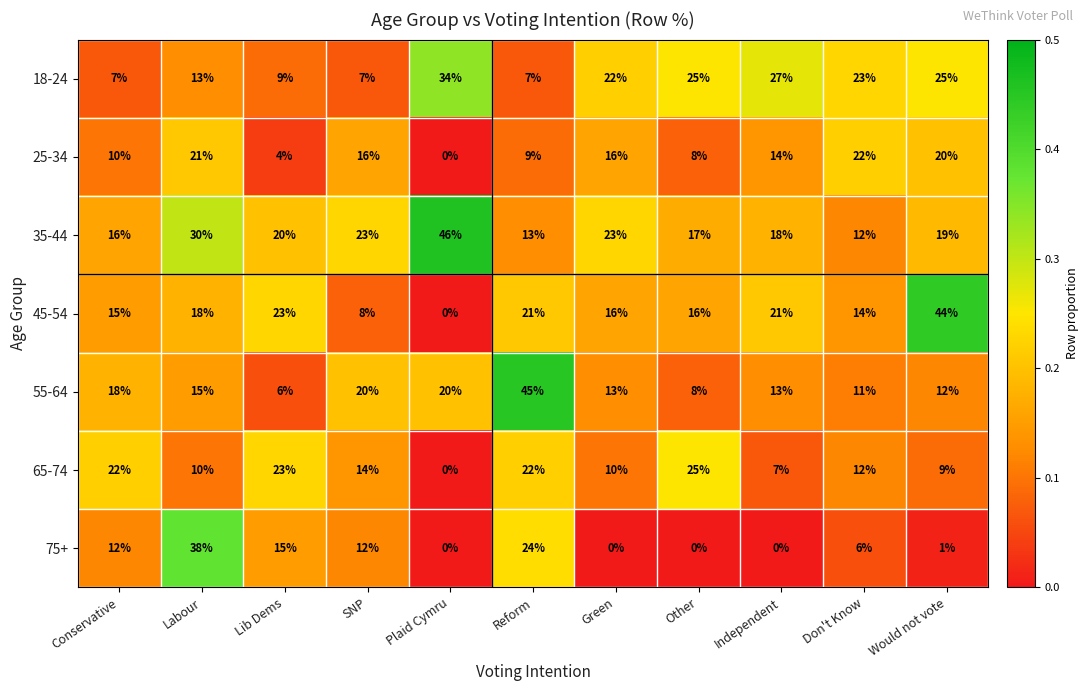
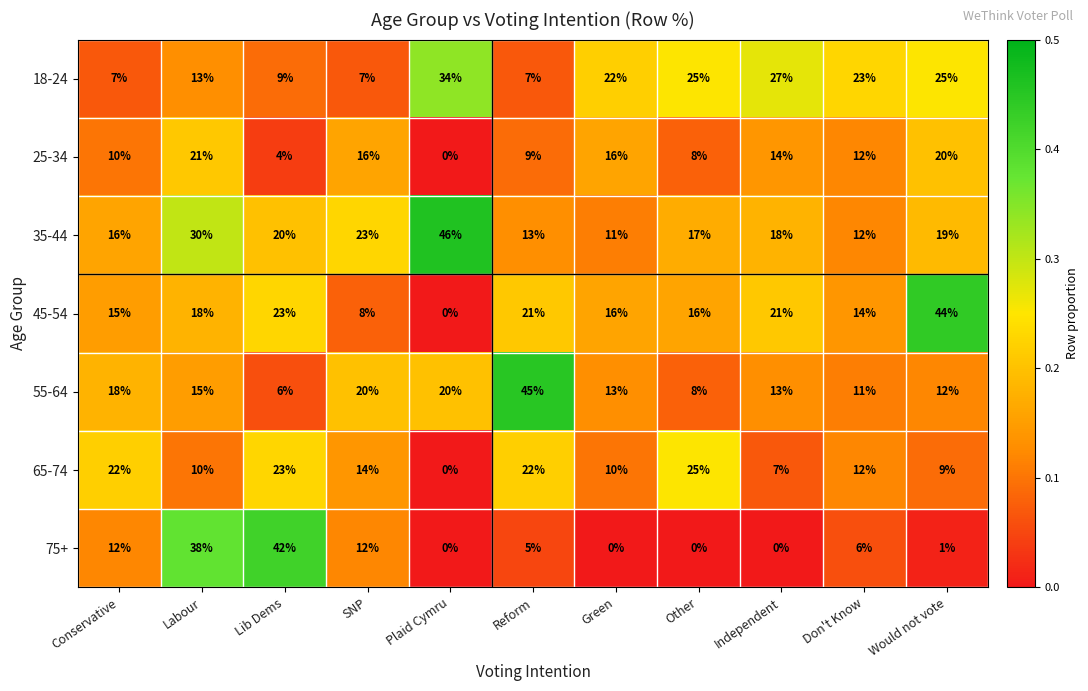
  {
    "18-24": {
      "Conservative": "7%",
      "Labour": "13%",
      "Lib Dems": "9%",
      "SNP": "7%",
      "Plaid Cymru": "34%",
      "Reform": "7%",
      "Green": "22%",
      "Other": "25%",
      "Independent": "27%",
      "Don't Know": "23%",
      "Would not vote": "25%"
    },
    "25-34": {
      "Conservative": "10%",
      "Labour": "21%",
      "Lib Dems": "4%",
      "SNP": "16%",
      "Plaid Cymru": "0%",
      "Reform": "9%",
      "Green": "16%",
      "Other": "8%",
      "Independent": "14%",
-     "Don't Know": "22%",
+     "Don't Know": "12%",
      "Would not vote": "20%"
    },
    "35-44": {
      "Conservative": "16%",
      "Labour": "30%",
      "Lib Dems": "20%",
      "SNP": "23%",
      "Plaid Cymru": "46%",
      "Reform": "13%",
-     "Green": "23%",
+     "Green": "11%",
      "Other": "17%",
      "Independent": "18%",
      "Don't Know": "12%",
      "Would not vote": "19%"
    },
    "45-54": {
      "Conservative": "15%",
      "Labour": "18%",
      "Lib Dems": "23%",
      "SNP": "8%",
      "Plaid Cymru": "0%",
      "Reform": "21%",
      "Green": "16%",
      "Other": "16%",
      "Independent": "21%",
      "Don't Know": "14%",
      "Would not vote": "44%"
    },
    "55-64": {
      "Conservative": "18%",
      "Labour": "15%",
      "Lib Dems": "6%",
      "SNP": "20%",
      "Plaid Cymru": "20%",
      "Reform": "45%",
      "Green": "13%",
      "Other": "8%",
      "Independent": "13%",
      "Don't Know": "11%",
      "Would not vote": "12%"
    },
    "65-74": {
      "Conservative": "22%",
      "Labour": "10%",
      "Lib Dems": "23%",
      "SNP": "14%",
      "Plaid Cymru": "0%",
      "Reform": "22%",
      "Green": "10%",
      "Other": "25%",
      "Independent": "7%",
      "Don't Know": "12%",
      "Would not vote": "9%"
    },
    "75+": {
      "Conservative": "12%",
      "Labour": "38%",
-     "Lib Dems": "15%",
+     "Lib Dems": "42%",
      "SNP": "12%",
      "Plaid Cymru": "0%",
-     "Reform": "24%",
+     "Reform": "5%",
      "Green": "0%",
      "Other": "0%",
      "Independent": "0%",
      "Don't Know": "6%",
      "Would not vote": "1%"
    }
  }
